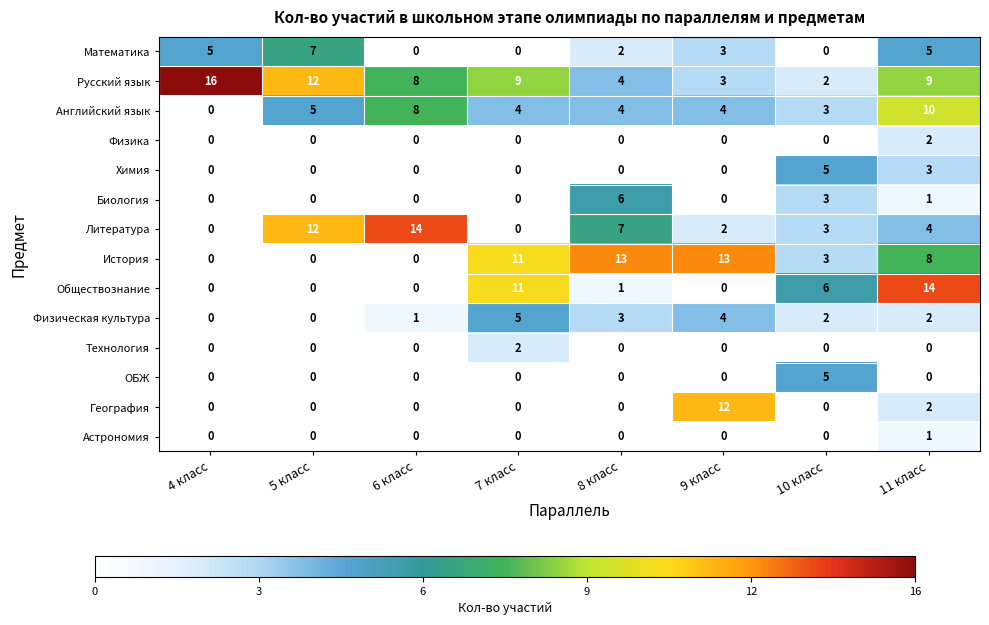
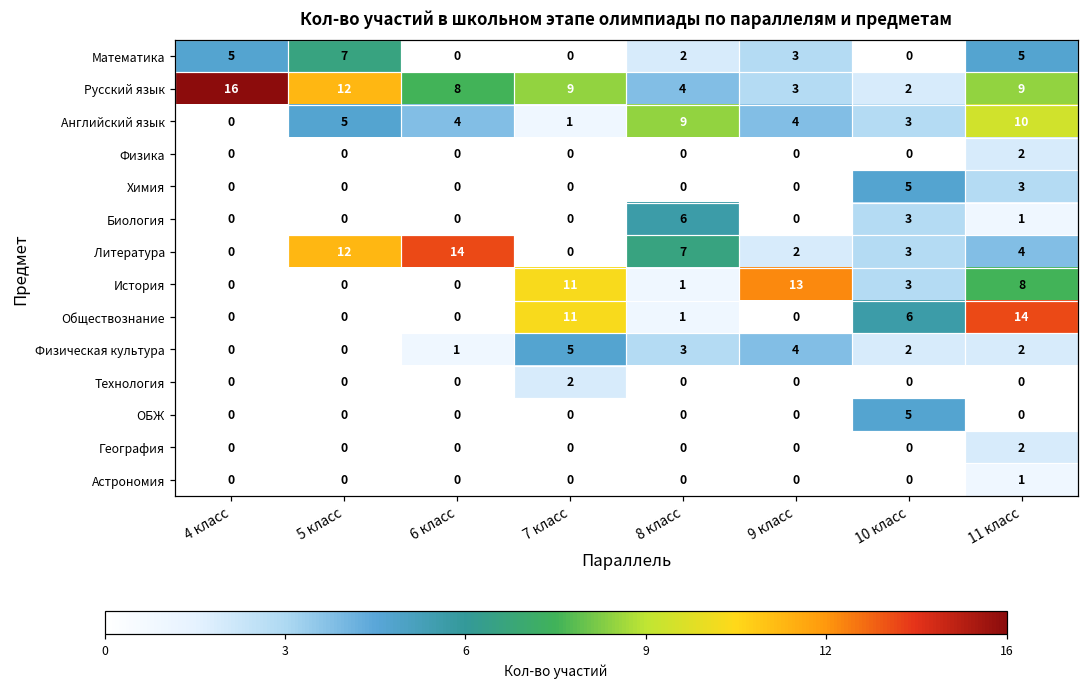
  {
    "Математика": {
      "4 класс": 5,
      "5 класс": 7,
      "6 класс": 0,
      "7 класс": 0,
      "8 класс": 2,
      "9 класс": 3,
      "10 класс": 0,
      "11 класс": 5
    },
    "Русский язык": {
      "4 класс": 16,
      "5 класс": 12,
      "6 класс": 8,
      "7 класс": 9,
      "8 класс": 4,
      "9 класс": 3,
      "10 класс": 2,
      "11 класс": 9
    },
    "Английский язык": {
      "4 класс": 0,
      "5 класс": 5,
-     "6 класс": 8,
-     "7 класс": 4,
-     "8 класс": 4,
+     "6 класс": 4,
+     "7 класс": 1,
+     "8 класс": 9,
      "9 класс": 4,
      "10 класс": 3,
      "11 класс": 10
    },
    "Физика": {
      "4 класс": 0,
      "5 класс": 0,
      "6 класс": 0,
      "7 класс": 0,
      "8 класс": 0,
      "9 класс": 0,
      "10 класс": 0,
      "11 класс": 2
    },
    "Химия": {
      "4 класс": 0,
      "5 класс": 0,
      "6 класс": 0,
      "7 класс": 0,
      "8 класс": 0,
      "9 класс": 0,
      "10 класс": 5,
      "11 класс": 3
    },
    "Биология": {
      "4 класс": 0,
      "5 класс": 0,
      "6 класс": 0,
      "7 класс": 0,
      "8 класс": 6,
      "9 класс": 0,
      "10 класс": 3,
      "11 класс": 1
    },
    "Литература": {
      "4 класс": 0,
      "5 класс": 12,
      "6 класс": 14,
      "7 класс": 0,
      "8 класс": 7,
      "9 класс": 2,
      "10 класс": 3,
      "11 класс": 4
    },
    "История": {
      "4 класс": 0,
      "5 класс": 0,
      "6 класс": 0,
      "7 класс": 11,
-     "8 класс": 13,
+     "8 класс": 1,
      "9 класс": 13,
      "10 класс": 3,
      "11 класс": 8
    },
    "Обществознание": {
      "4 класс": 0,
      "5 класс": 0,
      "6 класс": 0,
      "7 класс": 11,
      "8 класс": 1,
      "9 класс": 0,
      "10 класс": 6,
      "11 класс": 14
    },
    "Физическая культура": {
      "4 класс": 0,
      "5 класс": 0,
      "6 класс": 1,
      "7 класс": 5,
      "8 класс": 3,
      "9 класс": 4,
      "10 класс": 2,
      "11 класс": 2
    },
    "Технология": {
      "4 класс": 0,
      "5 класс": 0,
      "6 класс": 0,
      "7 класс": 2,
      "8 класс": 0,
      "9 класс": 0,
      "10 класс": 0,
      "11 класс": 0
    },
    "ОБЖ": {
      "4 класс": 0,
      "5 класс": 0,
      "6 класс": 0,
      "7 класс": 0,
      "8 класс": 0,
      "9 класс": 0,
      "10 класс": 5,
      "11 класс": 0
    },
    "География": {
      "4 класс": 0,
      "5 класс": 0,
      "6 класс": 0,
      "7 класс": 0,
      "8 класс": 0,
-     "9 класс": 12,
+     "9 класс": 0,
      "10 класс": 0,
      "11 класс": 2
    },
    "Астрономия": {
      "4 класс": 0,
      "5 класс": 0,
      "6 класс": 0,
      "7 класс": 0,
      "8 класс": 0,
      "9 класс": 0,
      "10 класс": 0,
      "11 класс": 1
    }
  }
